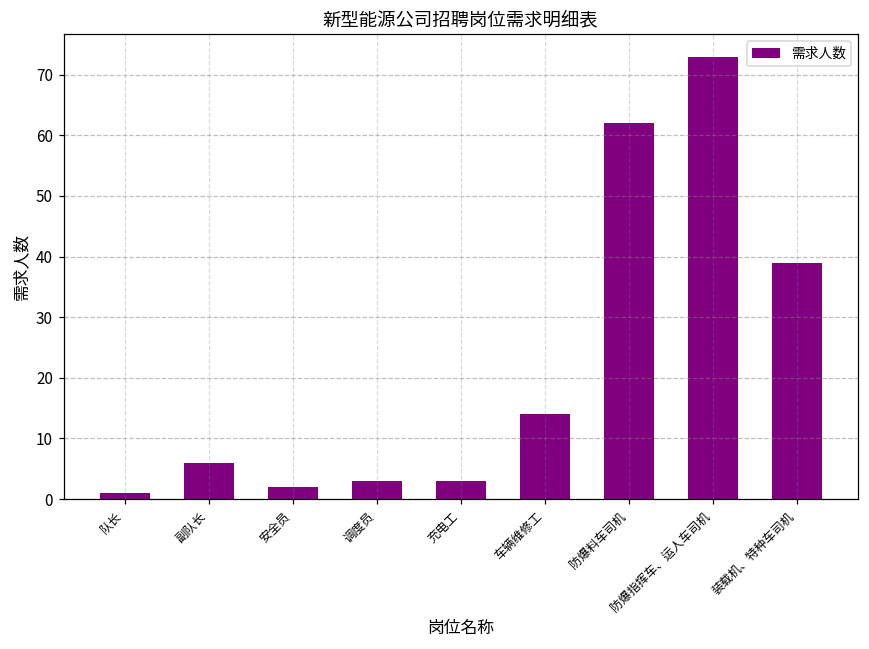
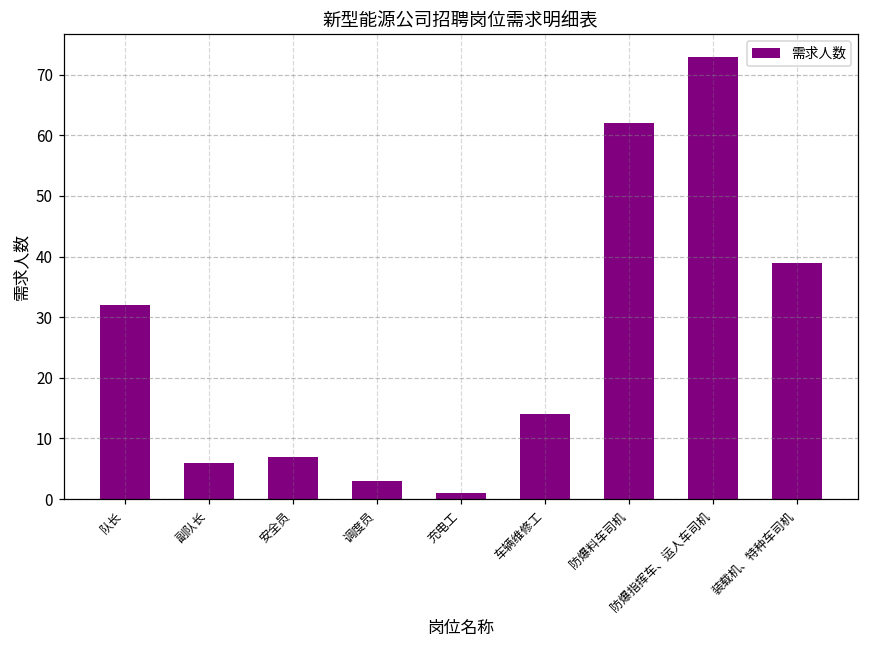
  {
-   "队长": 1,
+   "队长": 32,
    "副队长": 6,
-   "安全员": 2,
+   "安全员": 7,
    "调度员": 3,
-   "充电工": 3,
+   "充电工": 1,
    "车辆维修工": 14,
    "防爆料车司机": 62,
    "防爆指挥车、运人车司机": 73,
    "装载机、特种车司机": 39
  }
